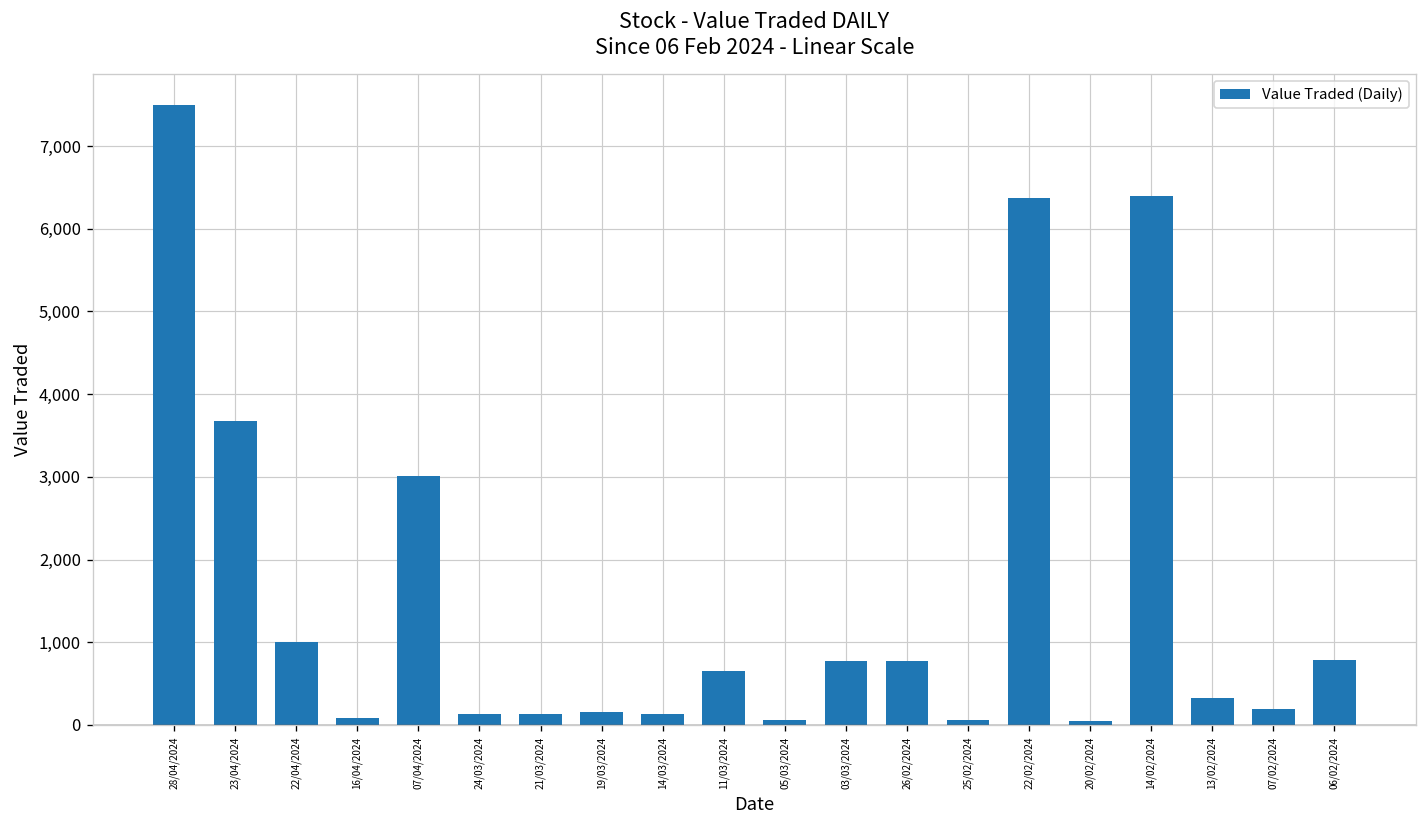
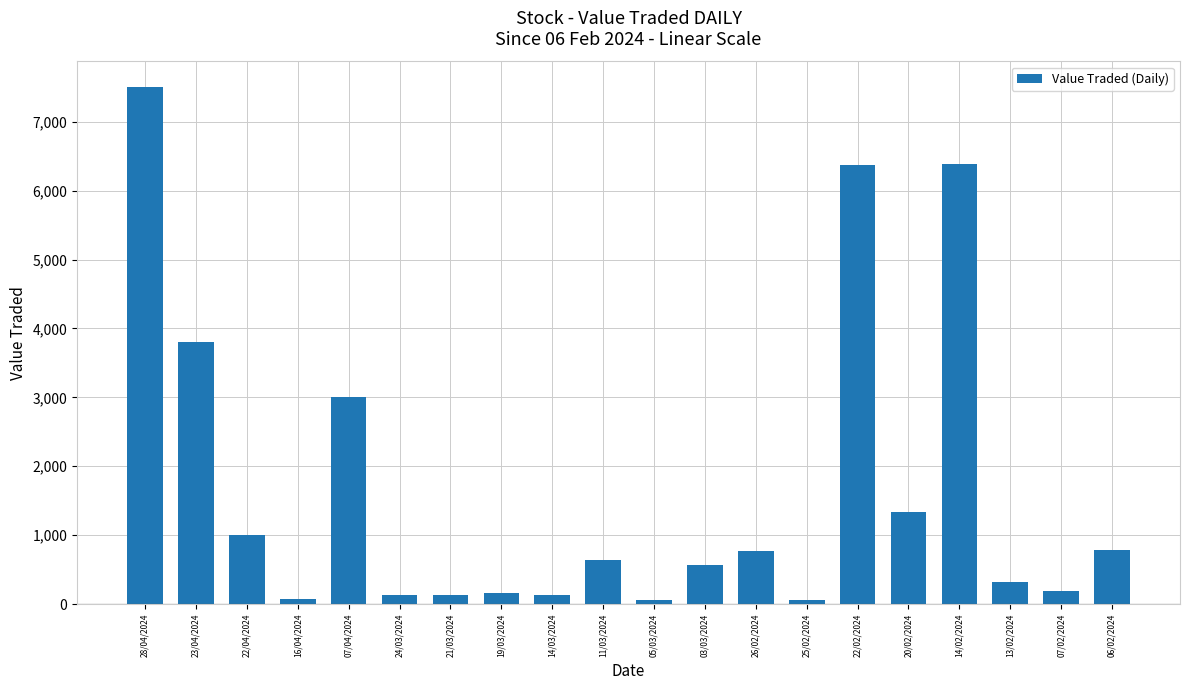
  {
    "28/04/2024": "7,500",
-   "23/04/2024": "3,700",
+   "23/04/2024": "3,800",
    "22/04/2024": "1,000",
    "16/04/2024": "100",
    "07/04/2024": "3,000",
    "24/03/2024": "100",
    "21/03/2024": "100",
    "19/03/2024": "200",
    "14/03/2024": "100",
    "11/03/2024": "600",
    "05/03/2024": "100",
-   "03/03/2024": "800",
+   "03/03/2024": "600",
    "26/02/2024": "800",
    "25/02/2024": "100",
    "22/02/2024": "6,400",
-   "20/02/2024": "100",
+   "20/02/2024": "1,300",
    "14/02/2024": "6,400",
    "13/02/2024": "300",
    "07/02/2024": "200",
    "06/02/2024": "800"
  }
